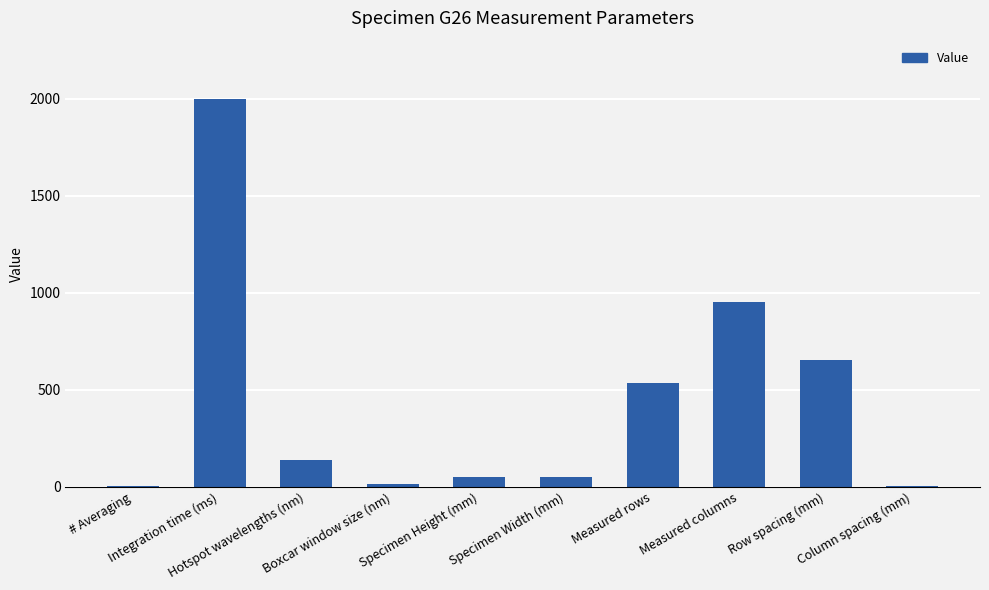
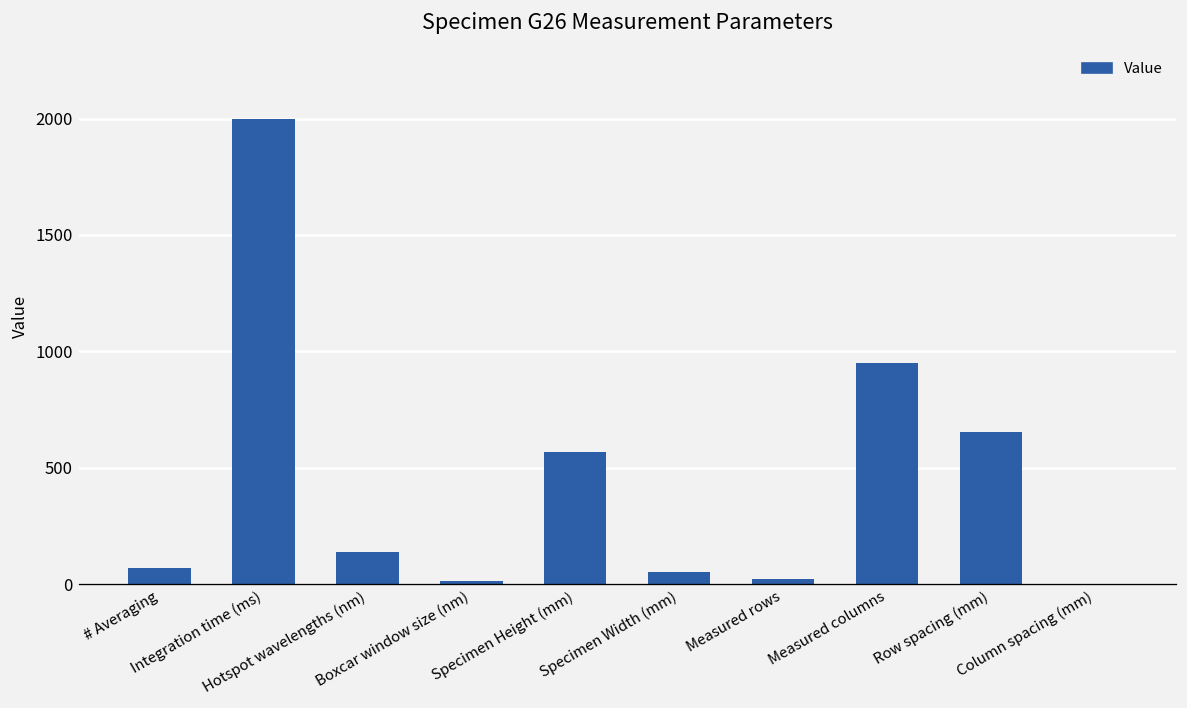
  {
-   "# Averaging": 0,
+   "# Averaging": 70,
    "Integration time (ms)": 2000,
    "Hotspot wavelengths (nm)": 140,
    "Boxcar window size (nm)": 10,
-   "Specimen Height (mm)": 50,
+   "Specimen Height (mm)": 570,
    "Specimen Width (mm)": 50,
-   "Measured rows": 530,
+   "Measured rows": 20,
    "Measured columns": 950,
    "Row spacing (mm)": 650
  }
